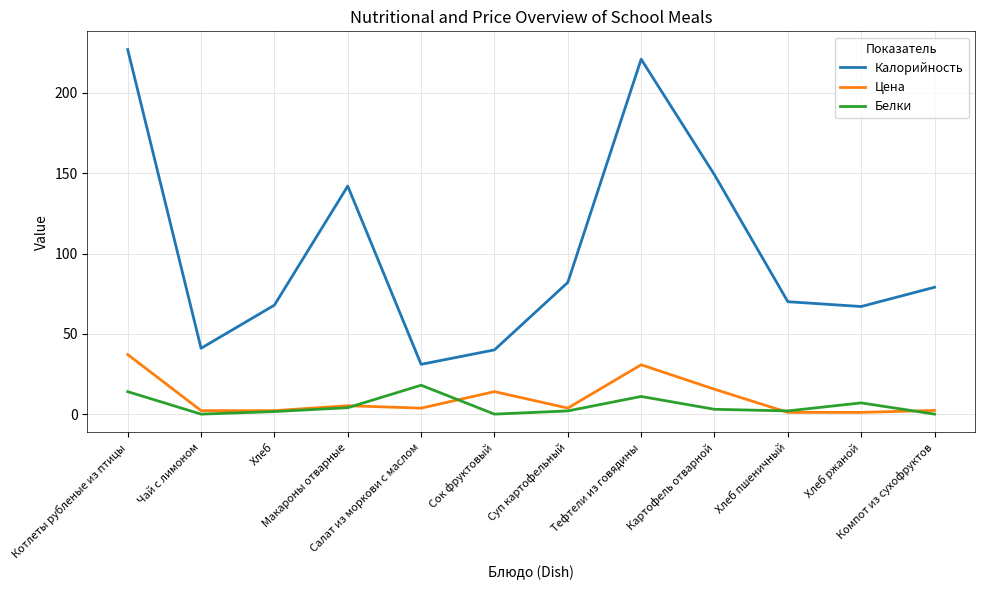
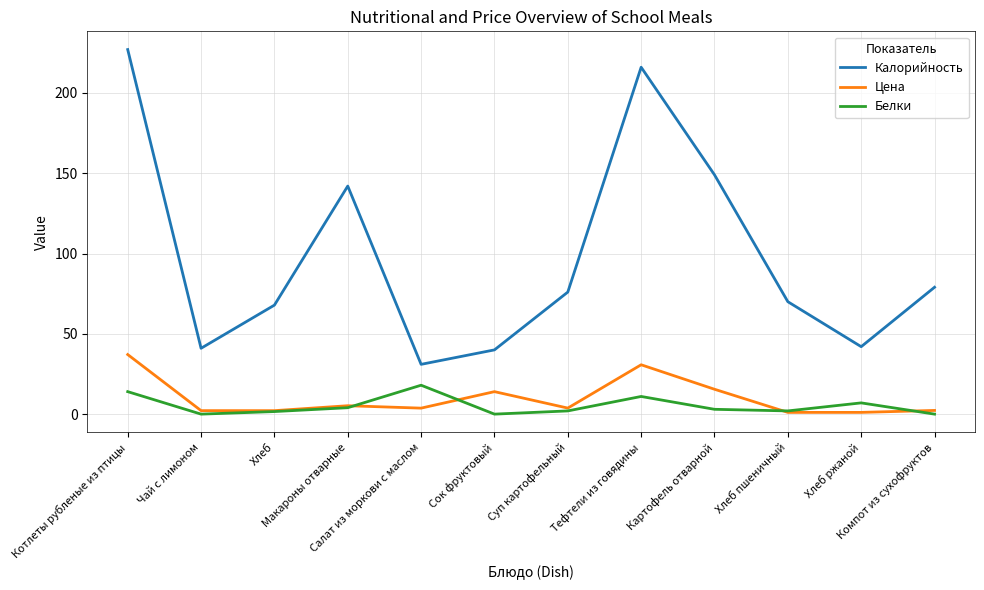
  {
    "Калорийность": {
      "Котлеты рубленые из птицы": 227,
      "Чай с лимоном": 41,
      "Хлеб": 68,
      "Макароны отварные": 142,
      "Салат из моркови с маслом": 31,
      "Сок фруктовый": 40,
-     "Суп картофельный": 82,
-     "Тефтели из говядины": 221,
+     "Суп картофельный": 76,
+     "Тефтели из говядины": 216,
      "Картофель отварной": 149,
      "Хлеб пшеничный": 70,
-     "Хлеб ржаной": 67,
+     "Хлеб ржаной": 42,
      "Компот из сухофруктов": 79
    },
    "Цена": {
      "Котлеты рубленые из птицы": 37,
      "Чай с лимоном": 2,
      "Салат из моркови с маслом": 4,
      "Сок фруктовый": 14,
      "Суп картофельный": 4,
      "Тефтели из говядины": 31,
      "Картофель отварной": 15,
      "Хлеб ржаной": 1,
      "Компот из сухофруктов": 2
    },
    "Белки": {
      "Котлеты рубленые из птицы": 14,
      "Чай с лимоном": 0,
      "Салат из моркови с маслом": 18,
      "Сок фруктовый": 0,
      "Суп картофельный": 2,
      "Тефтели из говядины": 11,
      "Картофель отварной": 3,
      "Хлеб ржаной": 7,
      "Компот из сухофруктов": 0
    }
  }
